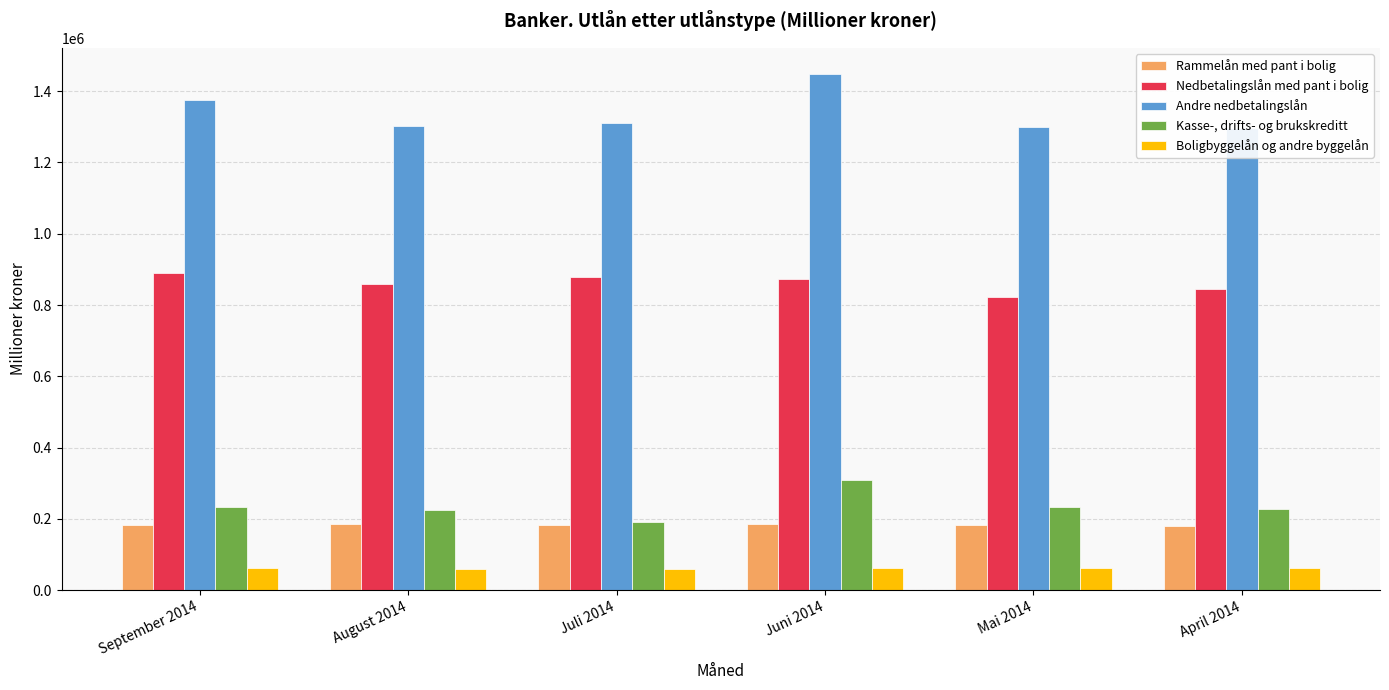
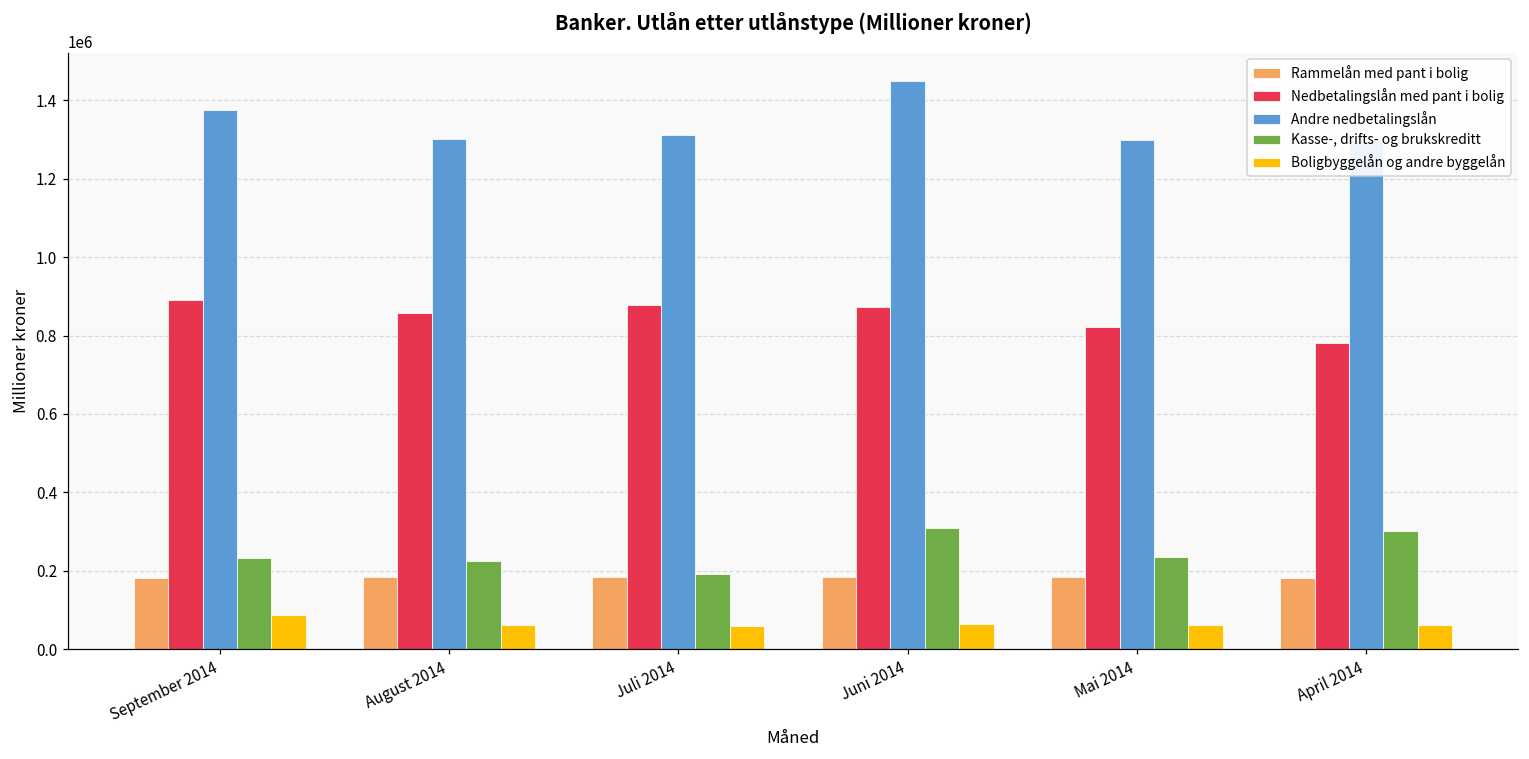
  {
    "Rammelån med pant i bolig": {
      "September 2014": 180000,
      "August 2014": 180000,
      "Juli 2014": 180000,
      "Juni 2014": 180000,
      "Mai 2014": 180000,
      "April 2014": 180000
    },
    "Nedbetalingslån med pant i bolig": {
      "September 2014": 890000,
      "August 2014": 860000,
      "Juli 2014": 880000,
      "Juni 2014": 870000,
      "Mai 2014": 820000,
-     "April 2014": 840000
+     "April 2014": 780000
    },
    "Andre nedbetalingslån": {
      "September 2014": 1370000,
      "August 2014": 1300000,
      "Juli 2014": 1310000,
      "Juni 2014": 1450000,
      "Mai 2014": 1300000
    },
    "Kasse-, drifts- og brukskreditt": {
      "September 2014": 230000,
      "August 2014": 220000,
      "Juli 2014": 190000,
      "Juni 2014": 310000,
      "Mai 2014": 230000,
-     "April 2014": 230000
+     "April 2014": 300000
    },
    "Boligbyggelån og andre byggelån": {
-     "September 2014": 60000,
+     "September 2014": 90000,
      "August 2014": 60000,
      "Juli 2014": 60000,
      "Juni 2014": 60000,
      "Mai 2014": 60000,
      "April 2014": 60000
    }
  }
